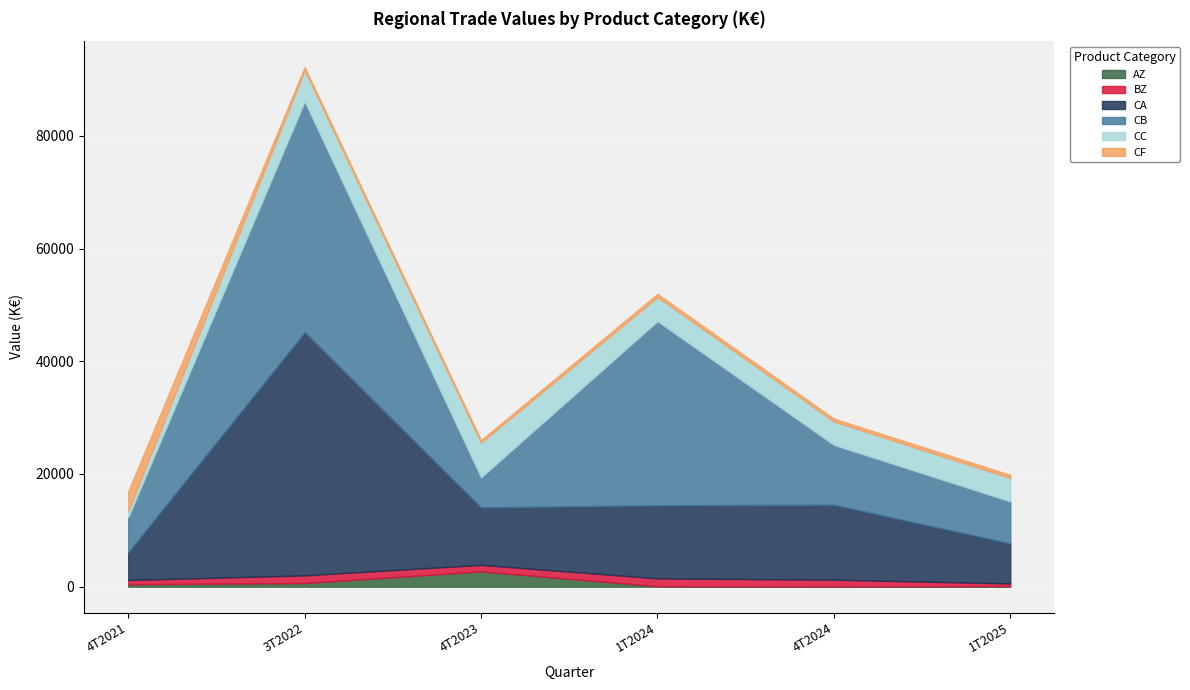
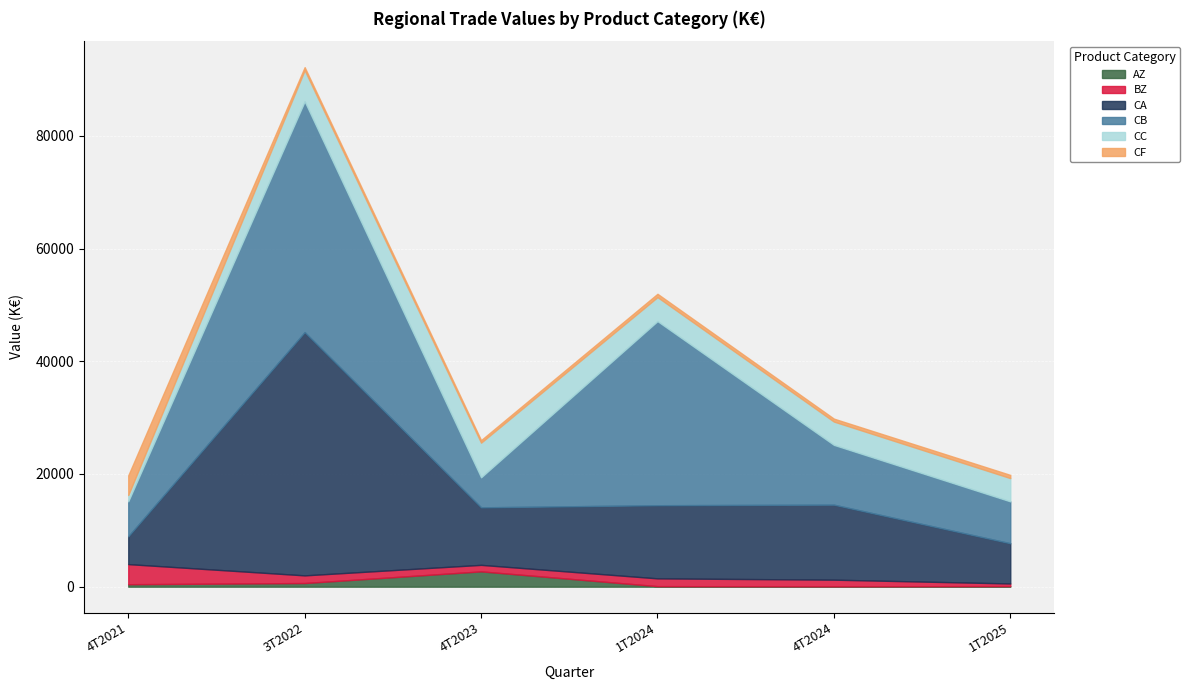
  {
    "AZ": {
      "3T2022": 1000,
      "4T2023": 3000
    },
    "BZ": {
-     "4T2021": 1000,
+     "4T2021": 4000,
      "3T2022": 1000,
      "4T2023": 1000,
      "1T2024": 1000,
      "4T2024": 1000,
      "1T2025": 0
    },
    "CA": {
      "4T2021": 5000,
      "3T2022": 43000,
      "4T2023": 10000,
      "1T2024": 13000,
      "4T2024": 13000,
      "1T2025": 7000
    },
    "CB": {
      "4T2021": 6000,
      "3T2022": 41000,
      "4T2023": 5000,
      "1T2024": 33000,
      "4T2024": 11000,
      "1T2025": 7000
    },
    "CC": {
      "4T2021": 1000,
      "3T2022": 6000,
      "1T2024": 4000,
      "4T2024": 4000,
      "1T2025": 4000
    },
    "CF": {
      "4T2021": 3000,
      "3T2022": 1000,
      "1T2024": 1000,
      "4T2024": 1000,
      "1T2025": 1000
    }
  }
